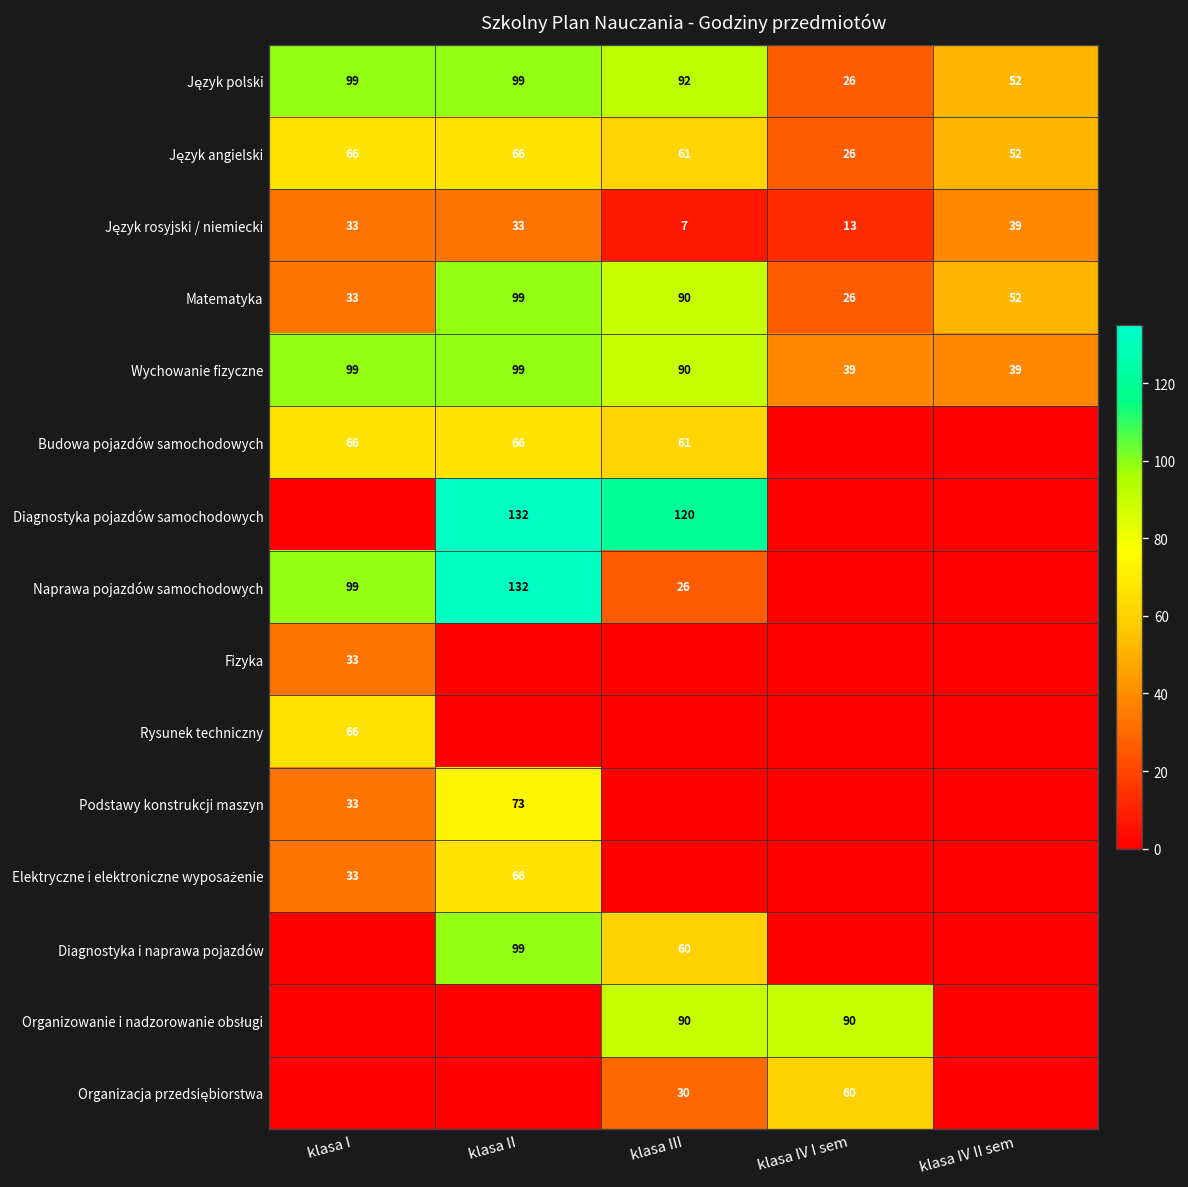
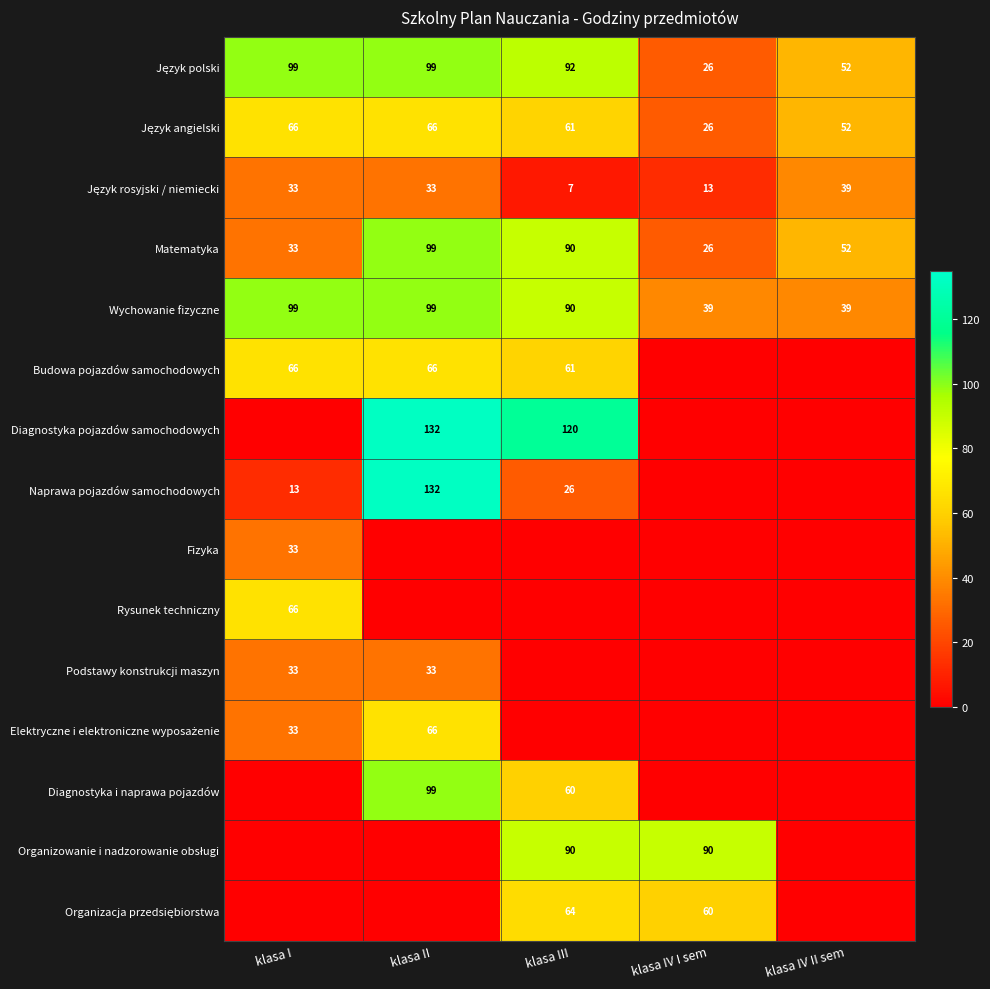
  {
    "Język polski": {
      "klasa I": 99,
      "klasa II": 99,
      "klasa III": 92,
      "klasa IV I sem": 26,
      "klasa IV II sem": 52
    },
    "Język angielski": {
      "klasa I": 66,
      "klasa II": 66,
      "klasa III": 61,
      "klasa IV I sem": 26,
      "klasa IV II sem": 52
    },
    "Język rosyjski / niemiecki": {
      "klasa I": 33,
      "klasa II": 33,
      "klasa III": 7,
      "klasa IV I sem": 13,
      "klasa IV II sem": 39
    },
    "Matematyka": {
      "klasa I": 33,
      "klasa II": 99,
      "klasa III": 90,
      "klasa IV I sem": 26,
      "klasa IV II sem": 52
    },
    "Wychowanie fizyczne": {
      "klasa I": 99,
      "klasa II": 99,
      "klasa III": 90,
      "klasa IV I sem": 39,
      "klasa IV II sem": 39
    },
    "Budowa pojazdów samochodowych": {
      "klasa I": 66,
      "klasa II": 66,
      "klasa III": 61
    },
    "Diagnostyka pojazdów samochodowych": {
      "klasa II": 132,
      "klasa III": 120
    },
    "Naprawa pojazdów samochodowych": {
-     "klasa I": 99,
+     "klasa I": 13,
      "klasa II": 132,
      "klasa III": 26
    },
    "Fizyka": {
      "klasa I": 33
    },
    "Rysunek techniczny": {
      "klasa I": 66
    },
    "Podstawy konstrukcji maszyn": {
      "klasa I": 33,
-     "klasa II": 73
+     "klasa II": 33
    },
    "Elektryczne i elektroniczne wyposażenie": {
      "klasa I": 33,
      "klasa II": 66
    },
    "Diagnostyka i naprawa pojazdów": {
      "klasa II": 99,
      "klasa III": 60
    },
    "Organizowanie i nadzorowanie obsługi": {
      "klasa III": 90,
      "klasa IV I sem": 90
    },
    "Organizacja przedsiębiorstwa": {
-     "klasa III": 30,
+     "klasa III": 64,
      "klasa IV I sem": 60
    }
  }
